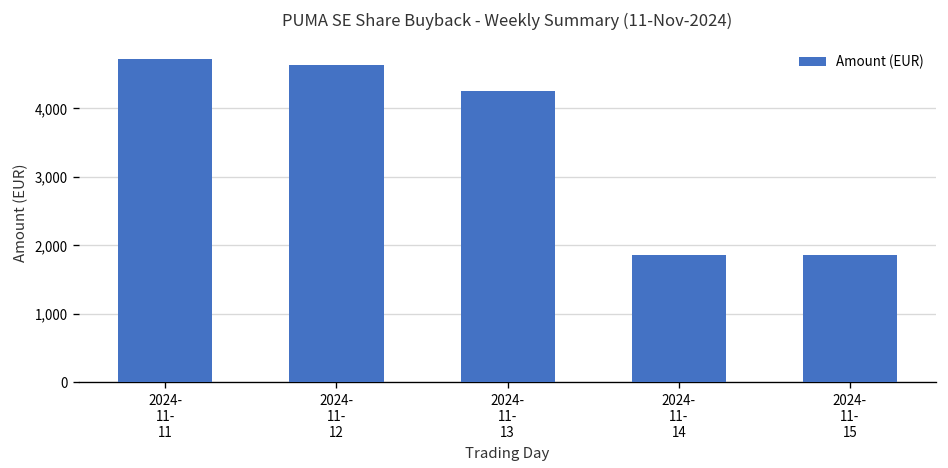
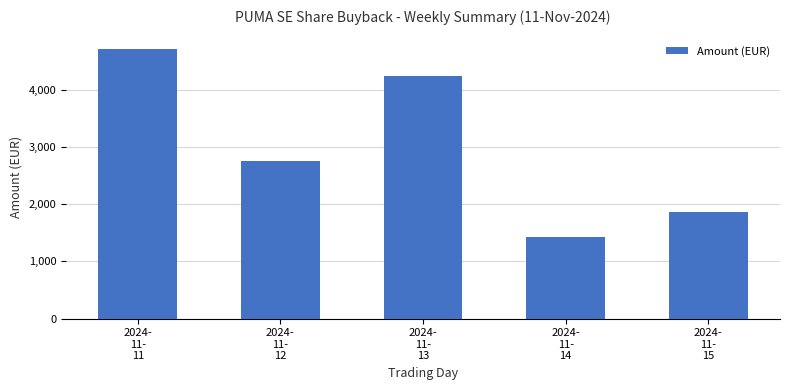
  {
    "2024- 11- 11": "4,700",
-   "2024- 11- 12": "4,600",
+   "2024- 11- 12": "2,800",
    "2024- 11- 13": "4,300",
-   "2024- 11- 14": "1,900",
+   "2024- 11- 14": "1,400",
    "2024- 11- 15": "1,900"
  }
